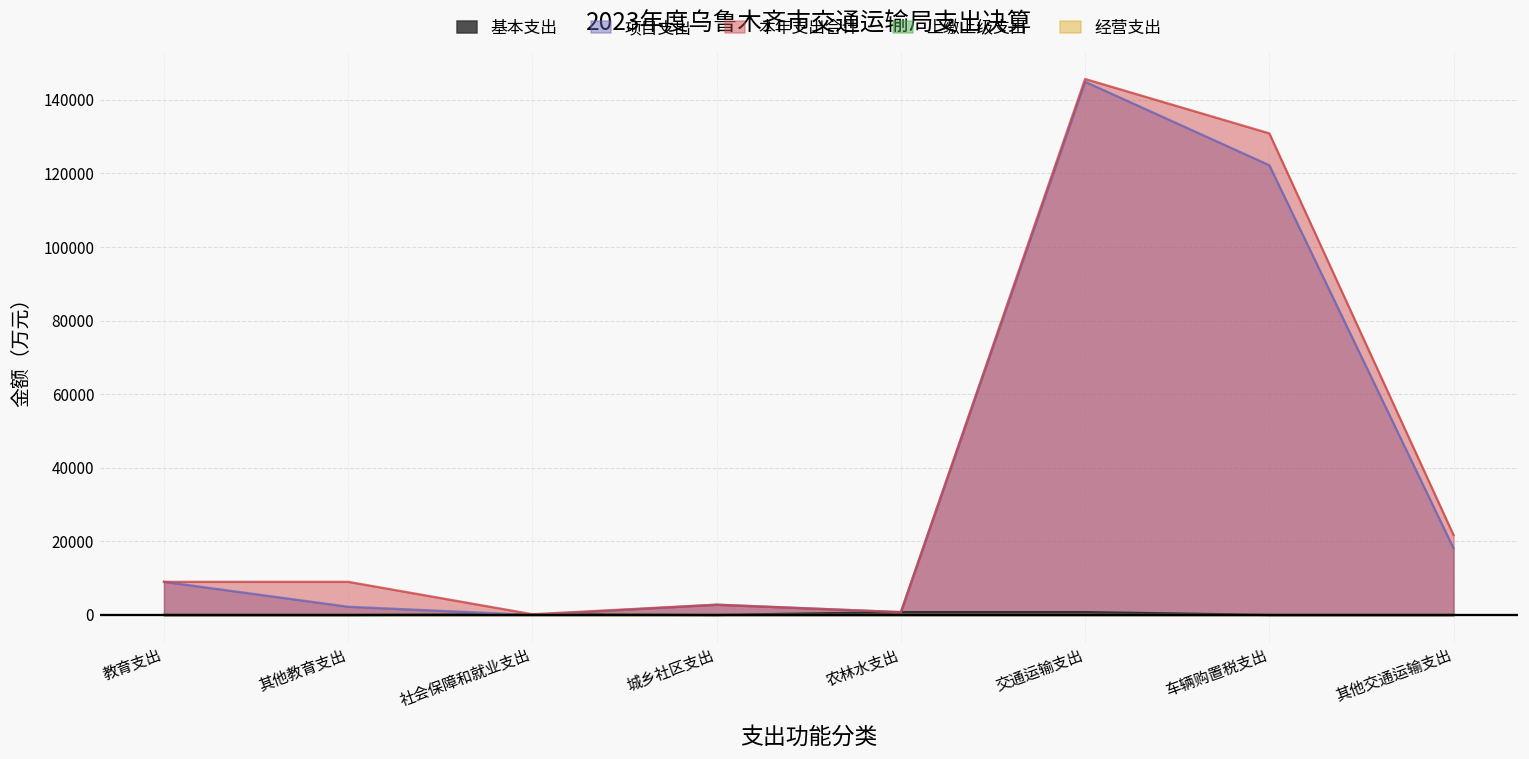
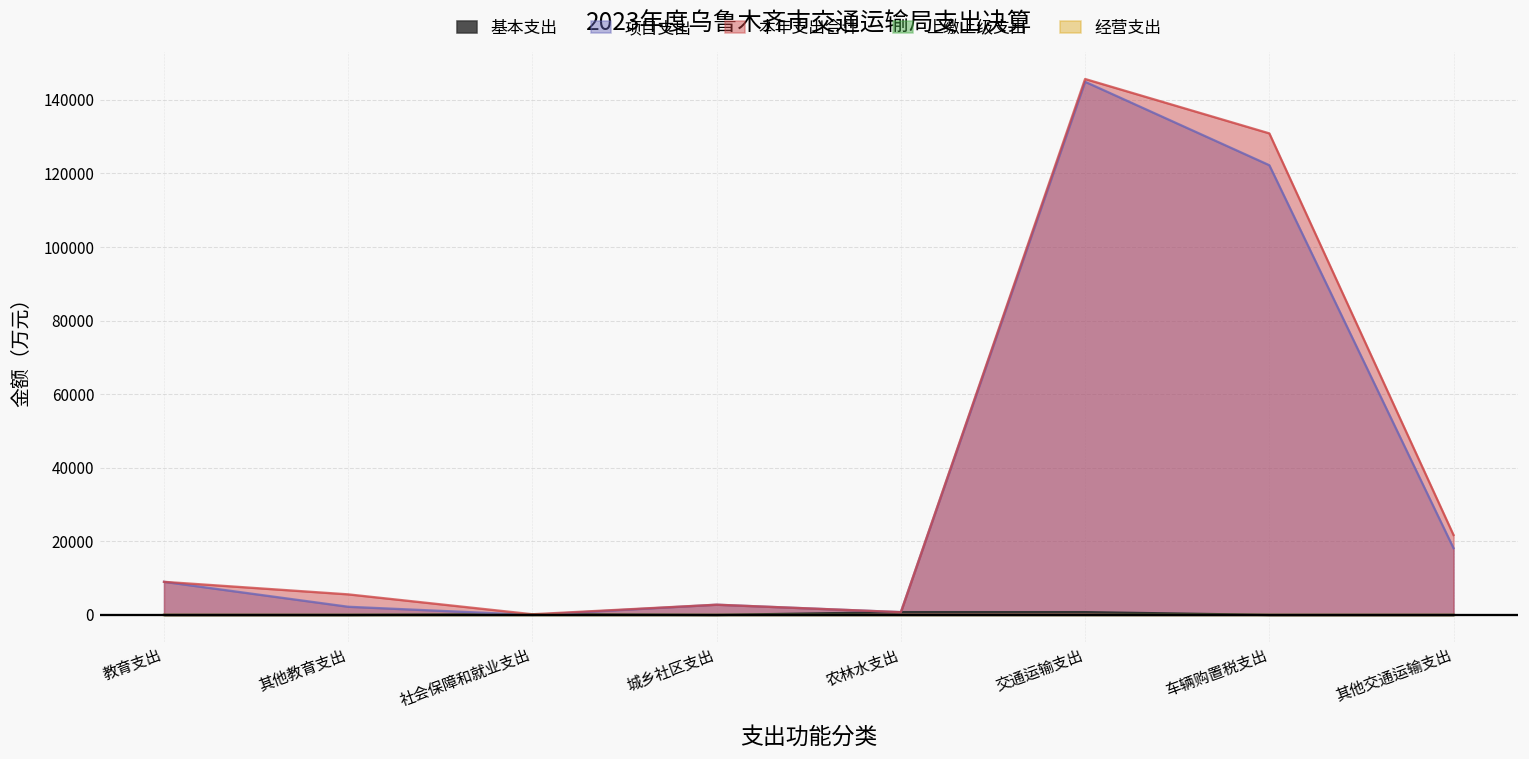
  {
    "项目支出": {
      "其他教育支出": 2000,
      "车辆购置税支出": 122000,
      "其他交通运输支出": 18000
    },
    "本年支出合计": {
-     "其他教育支出": 9000,
+     "其他教育支出": 6000,
      "车辆购置税支出": 131000,
      "其他交通运输支出": 22000
    }
  }
